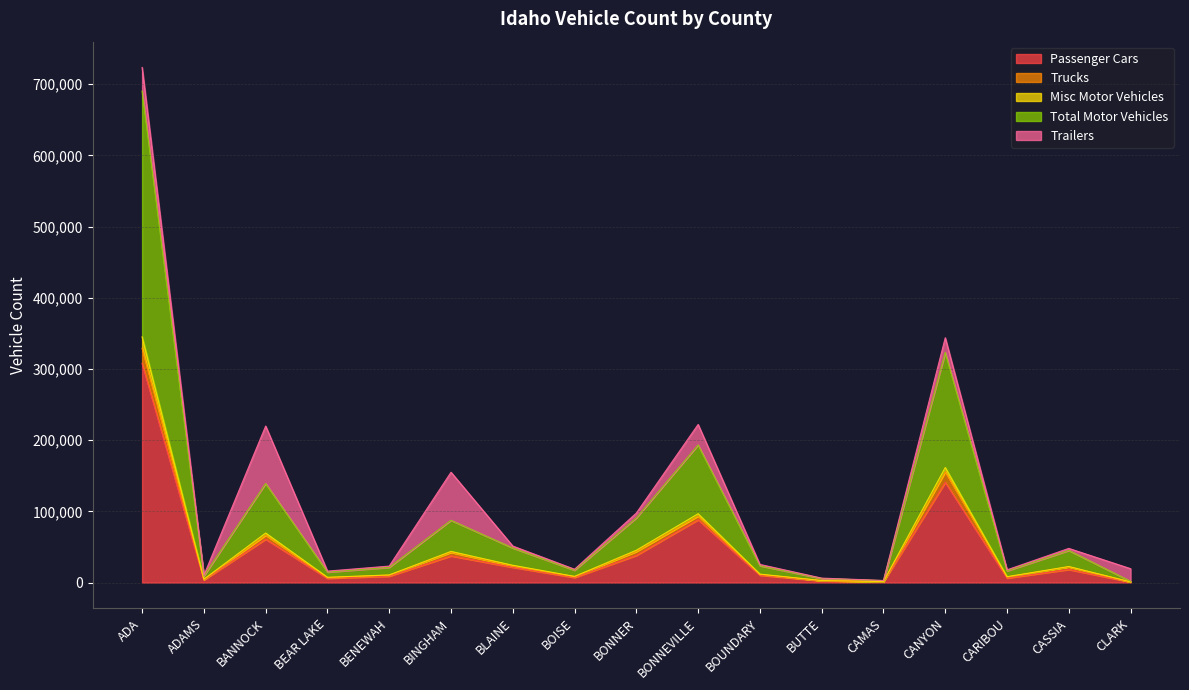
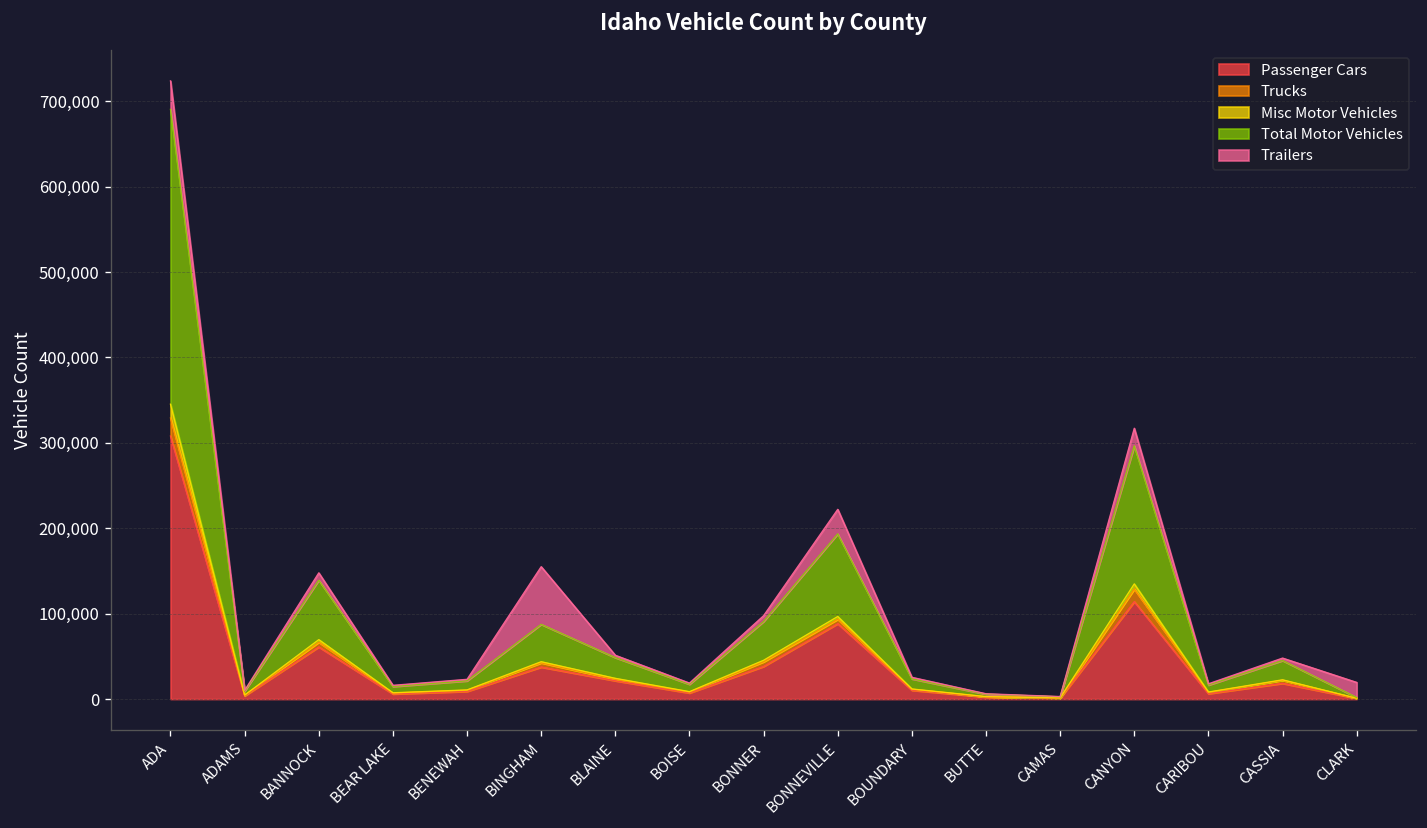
  {
    "Passenger Cars": {
      "ADA": "310,000",
      "BANNOCK": "60,000",
      "BINGHAM": "40,000",
      "BONNER": "40,000",
      "BONNEVILLE": "90,000",
-     "CANYON": "140,000"
+     "CANYON": "110,000"
    },
    "Trucks": {
      "ADA": "20,000",
      "CANYON": "10,000"
    },
    "Misc Motor Vehicles": {
      "ADA": "20,000",
      "CANYON": "10,000"
    },
    "Total Motor Vehicles": {
      "ADA": "350,000",
      "BANNOCK": "70,000",
      "BINGHAM": "40,000",
      "BONNER": "50,000",
      "BONNEVILLE": "100,000",
      "CANYON": "160,000"
    },
    "Trailers": {
      "ADA": "30,000",
-     "BANNOCK": "80,000",
+     "BANNOCK": "10,000",
      "BINGHAM": "70,000",
      "BONNER": "10,000",
      "BONNEVILLE": "30,000",
      "CANYON": "20,000",
      "CLARK": "20,000"
    }
  }
